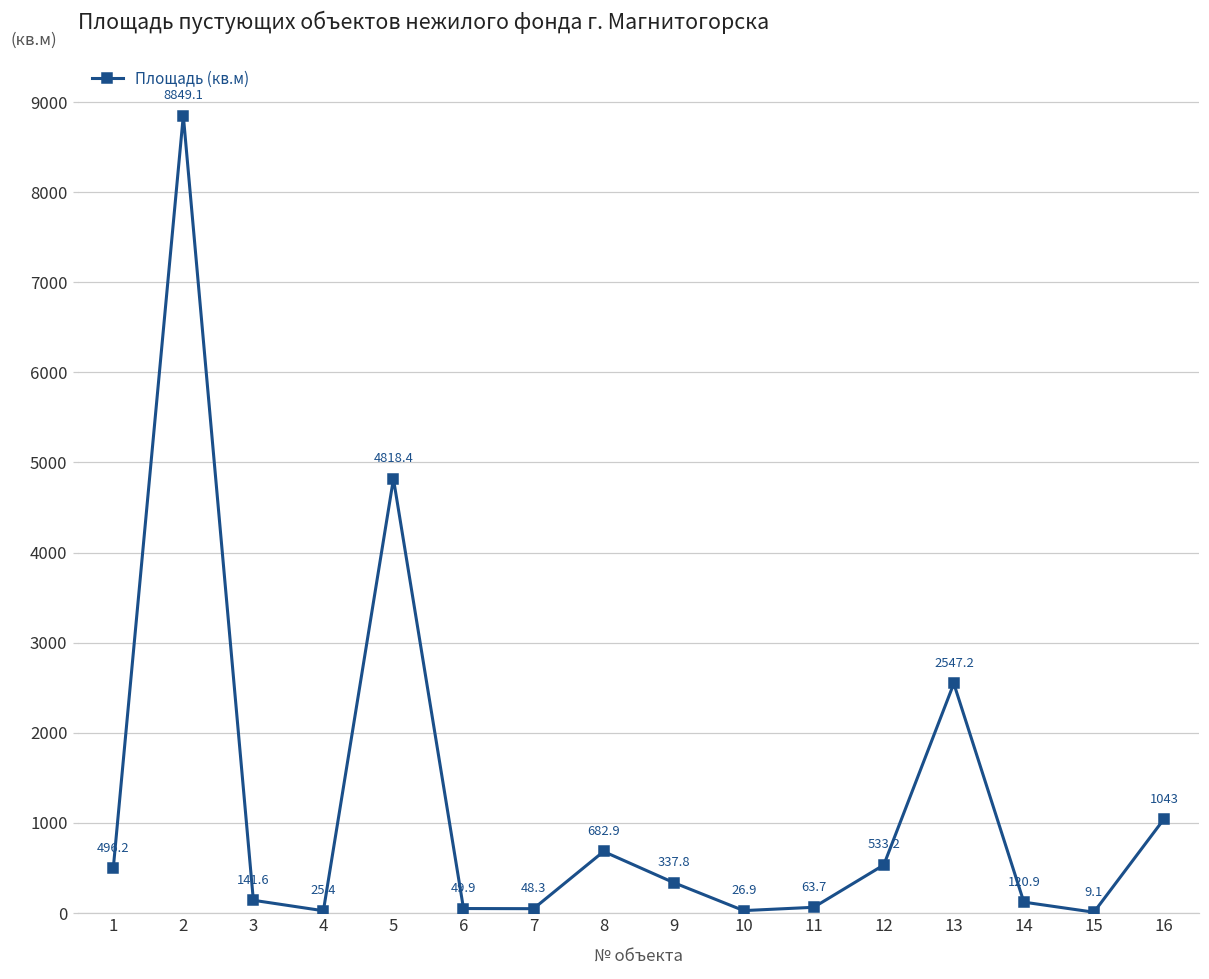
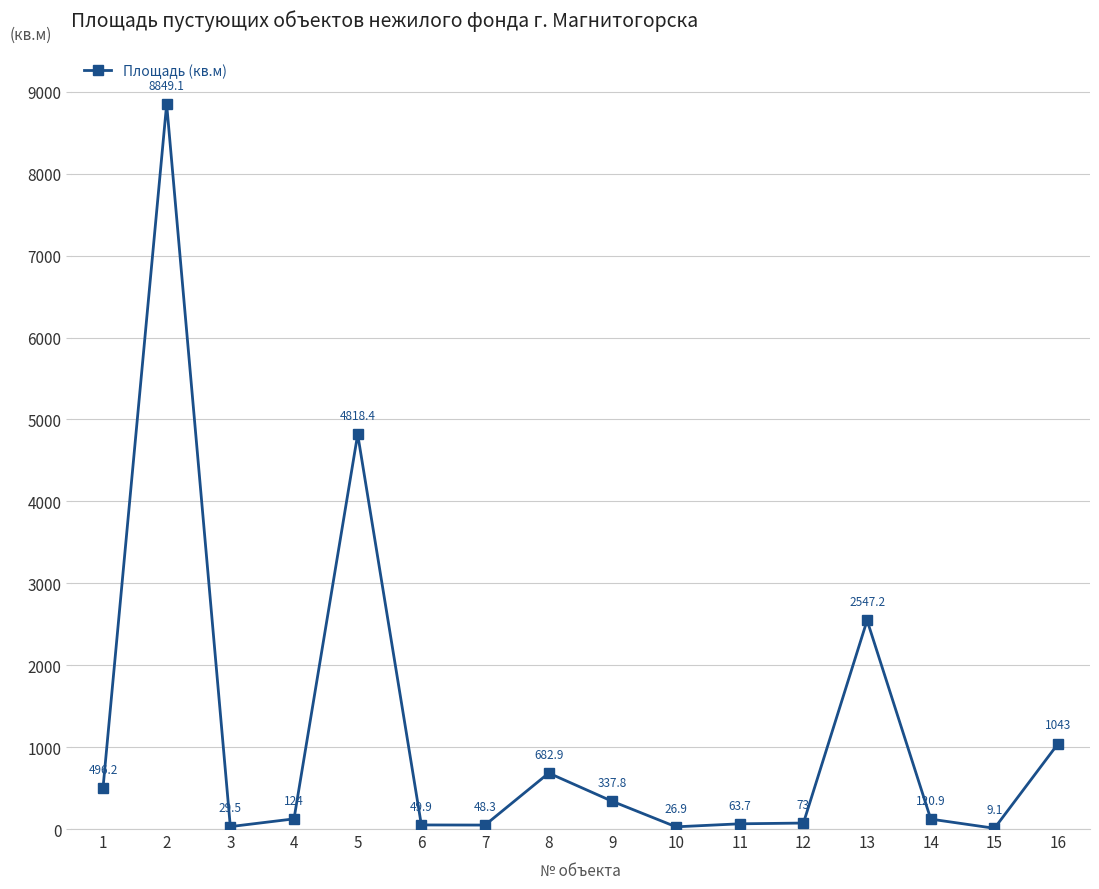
  {
    "1": 496.2,
    "2": 8849.1,
-   "3": 141.6,
-   "4": 25.4,
+   "3": 29.5,
+   "4": 124,
    "5": 4818.4,
    "6": 49.9,
    "7": 48.3,
    "8": 682.9,
    "9": 337.8,
    "10": 26.9,
    "11": 63.7,
-   "12": 533.2,
+   "12": 73,
    "13": 2547.2,
    "14": 120.9,
    "15": 9.1,
    "16": 1043
  }
